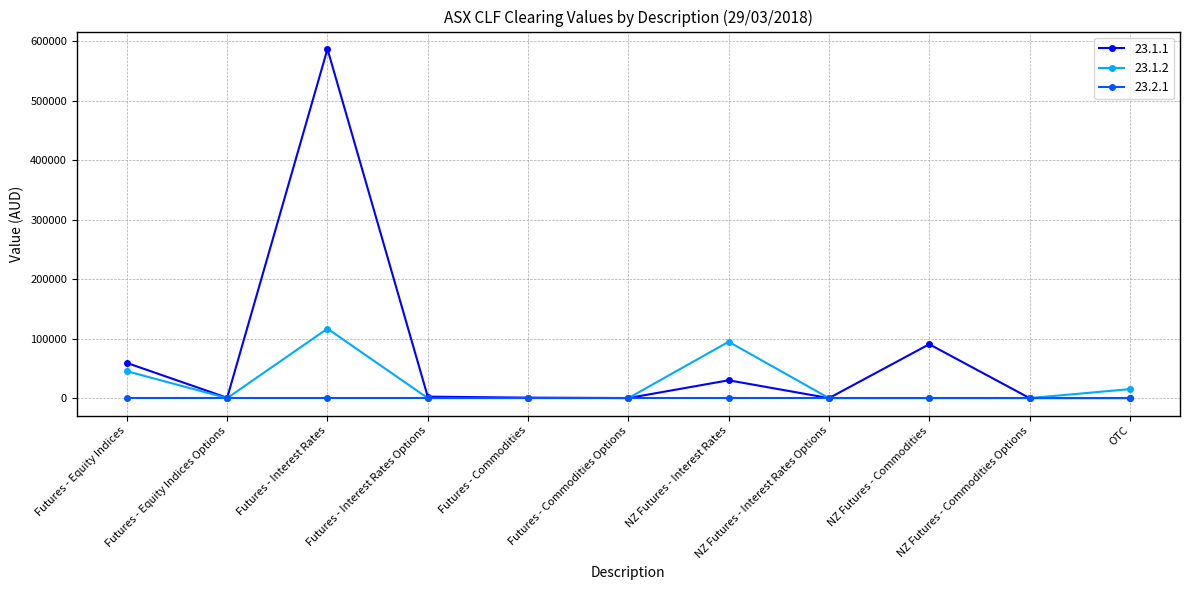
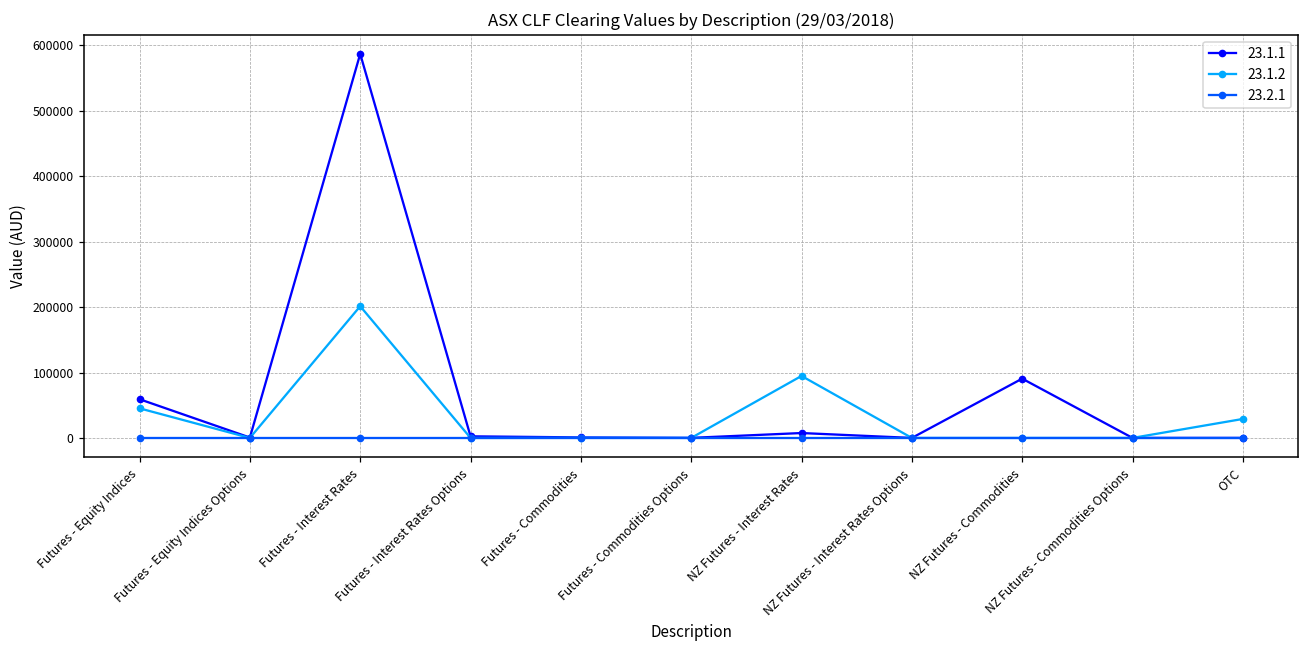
  {
    "23.1.1": {
      "Futures - Equity Indices": 60000,
      "Futures - Interest Rates": 590000,
-     "NZ Futures - Interest Rates": 30000,
+     "NZ Futures - Interest Rates": 10000,
      "NZ Futures - Commodities": 90000
    },
    "23.1.2": {
      "Futures - Equity Indices": 50000,
-     "Futures - Interest Rates": 120000,
+     "Futures - Interest Rates": 200000,
      "NZ Futures - Interest Rates": 90000,
-     "OTC": 20000
+     "OTC": 30000
    },
    "23.2.1": {
      "Futures - Equity Indices": 0,
      "Futures - Interest Rates": 0,
      "NZ Futures - Interest Rates": 0
    }
  }
